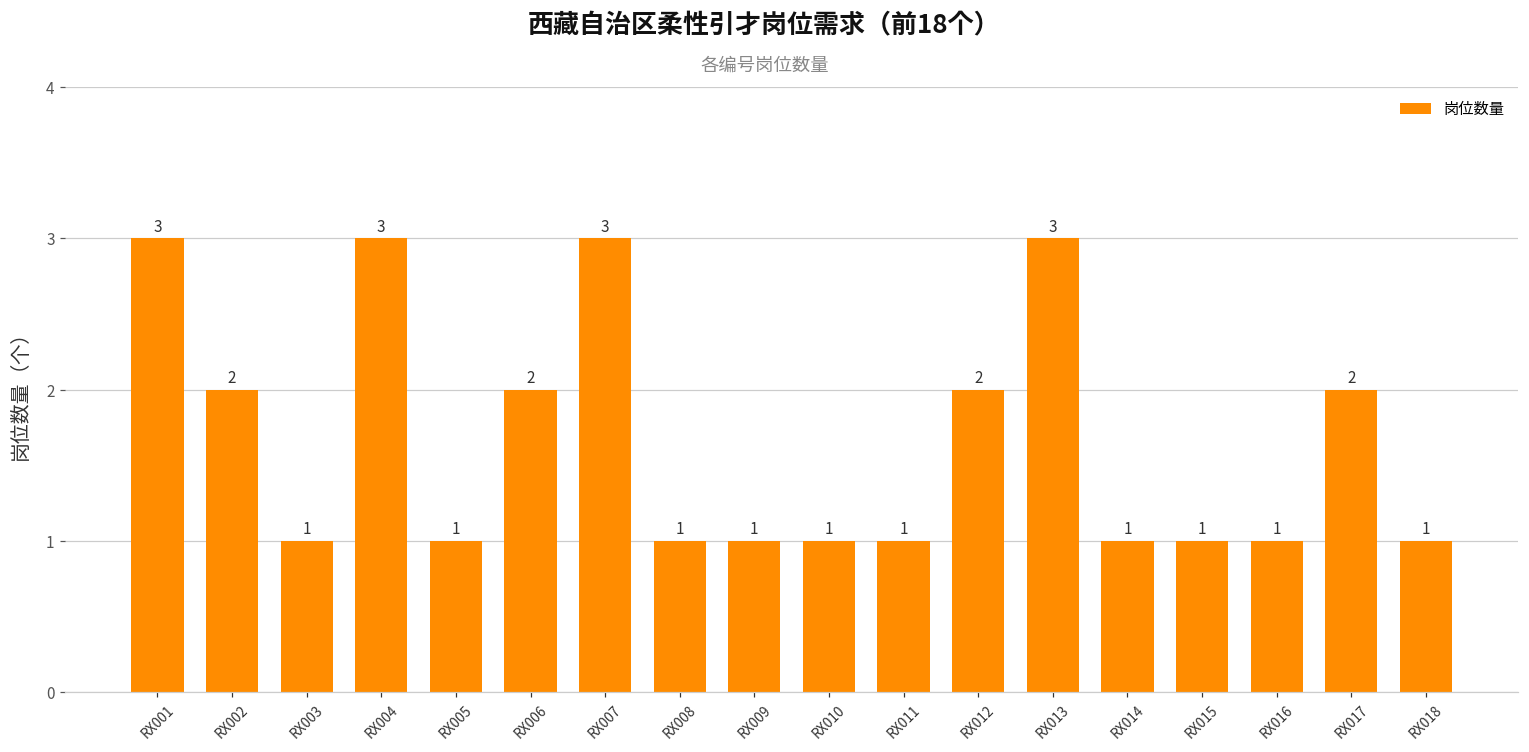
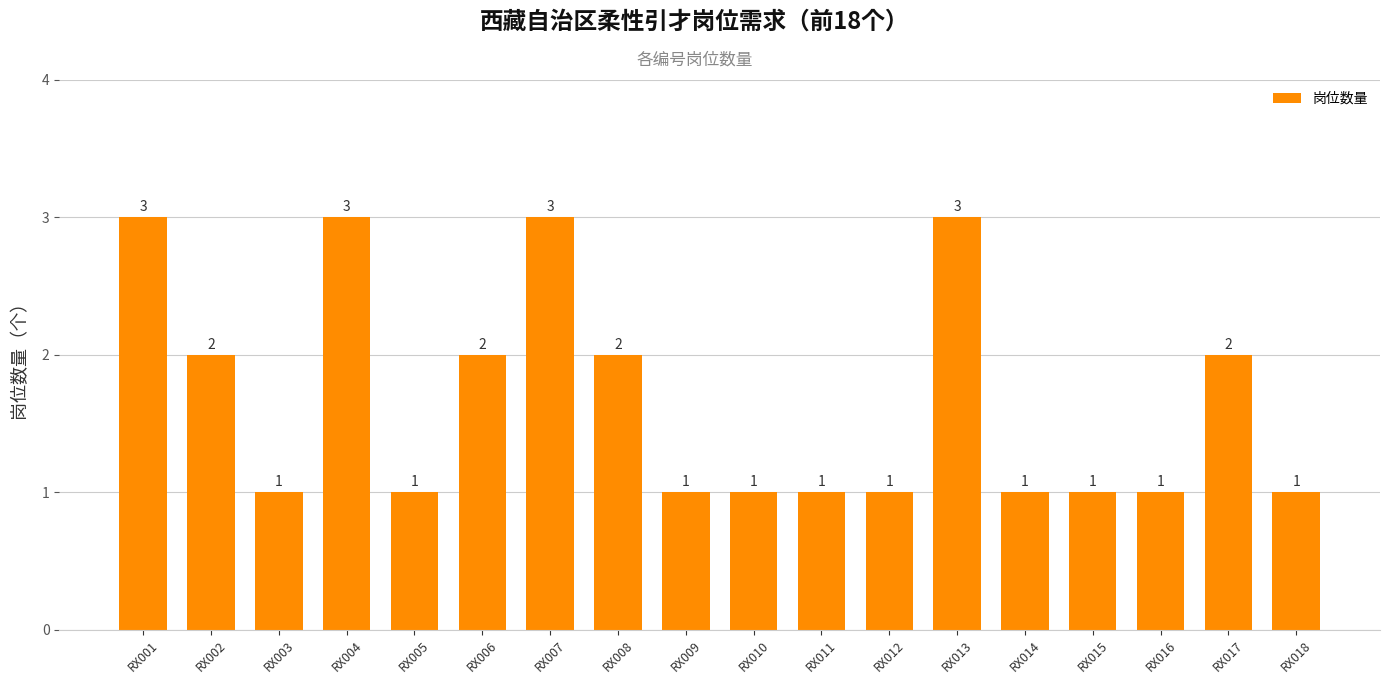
  {
    "RX001": 3,
    "RX002": 2,
    "RX003": 1,
    "RX004": 3,
    "RX005": 1,
    "RX006": 2,
    "RX007": 3,
-   "RX008": 1,
+   "RX008": 2,
    "RX009": 1,
    "RX010": 1,
    "RX011": 1,
-   "RX012": 2,
+   "RX012": 1,
    "RX013": 3,
    "RX014": 1,
    "RX015": 1,
    "RX016": 1,
    "RX017": 2,
    "RX018": 1
  }
